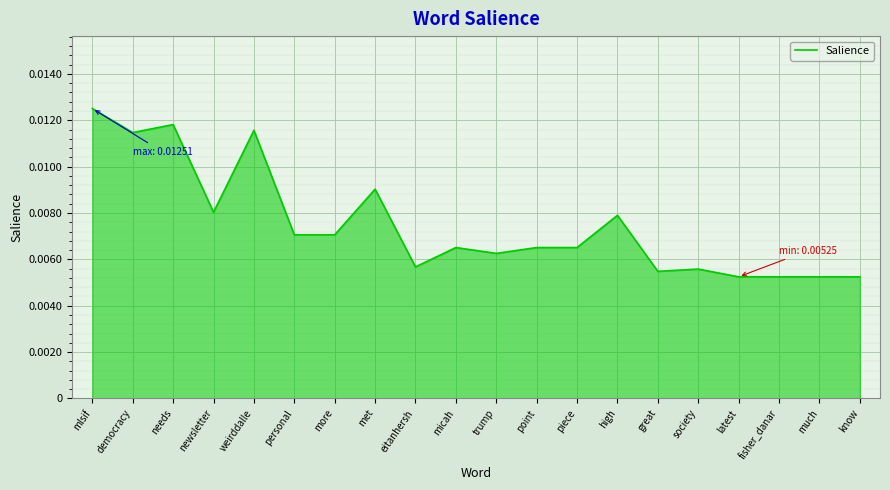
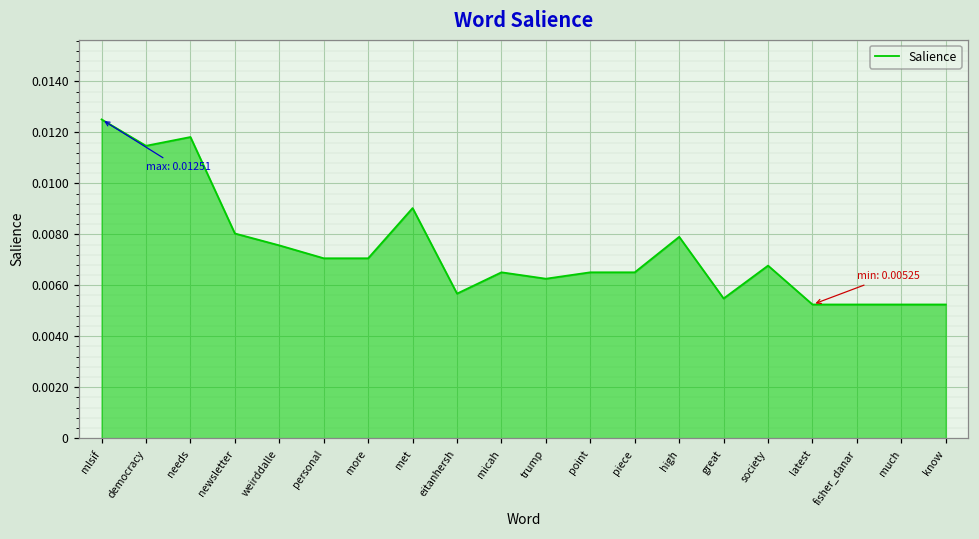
  {
    "mlsif": 0.0125,
    "newsletter": 0.0080,
-   "weirddalle": 0.0116,
+   "weirddalle": 0.0076,
    "personal": 0.0071,
    "more": 0.0071,
    "met": 0.0090,
    "eitanhersh": 0.0057,
    "micah": 0.0065,
    "trump": 0.0063,
    "point": 0.0065,
    "piece": 0.0065,
    "high": 0.0079,
    "great": 0.0055,
-   "society": 0.0056,
+   "society": 0.0068,
    "latest": 0.0052,
    "know": 0.0052
  }
